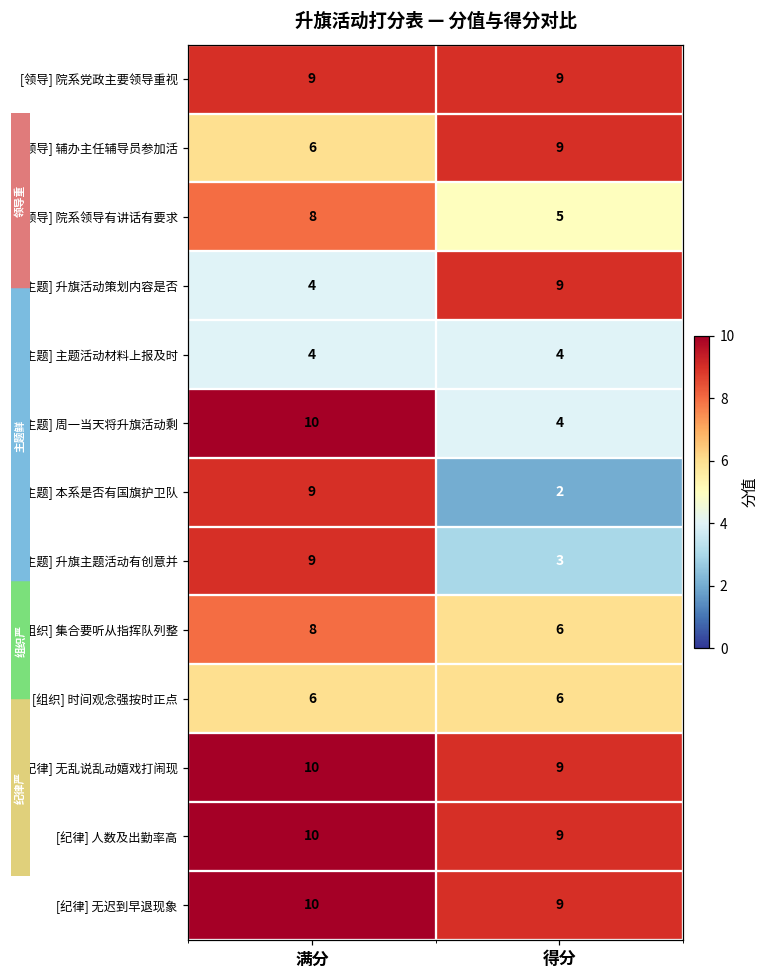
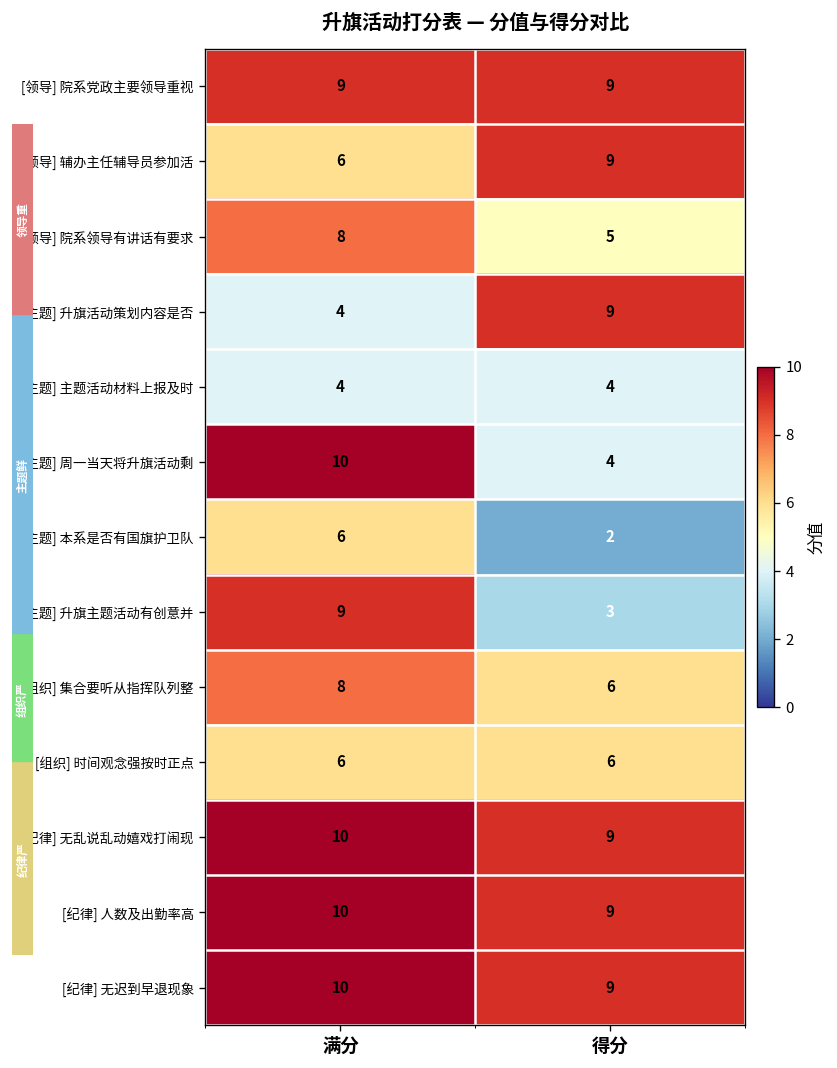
  {
    "[领导] 院系党政主要领导重视": {
      "满分": 9,
      "得分": 9
    },
    "[领导] 辅办主任辅导员参加活": {
      "满分": 6,
      "得分": 9
    },
    "[领导] 院系领导有讲话有要求": {
      "满分": 8,
      "得分": 5
    },
    "[主题] 升旗活动策划内容是否": {
      "满分": 4,
      "得分": 9
    },
    "[主题] 主题活动材料上报及时": {
      "满分": 4,
      "得分": 4
    },
    "[主题] 周一当天将升旗活动剩": {
      "满分": 10,
      "得分": 4
    },
    "[主题] 本系是否有国旗护卫队": {
-     "满分": 9,
+     "满分": 6,
      "得分": 2
    },
    "[主题] 升旗主题活动有创意并": {
      "满分": 9,
      "得分": 3
    },
    "[组织] 集合要听从指挥队列整": {
      "满分": 8,
      "得分": 6
    },
    "[组织] 时间观念强按时正点": {
      "满分": 6,
      "得分": 6
    },
    "[纪律] 无乱说乱动嬉戏打闹现": {
      "满分": 10,
      "得分": 9
    },
    "[纪律] 人数及出勤率高": {
      "满分": 10,
      "得分": 9
    },
    "[纪律] 无迟到早退现象": {
      "满分": 10,
      "得分": 9
    }
  }
